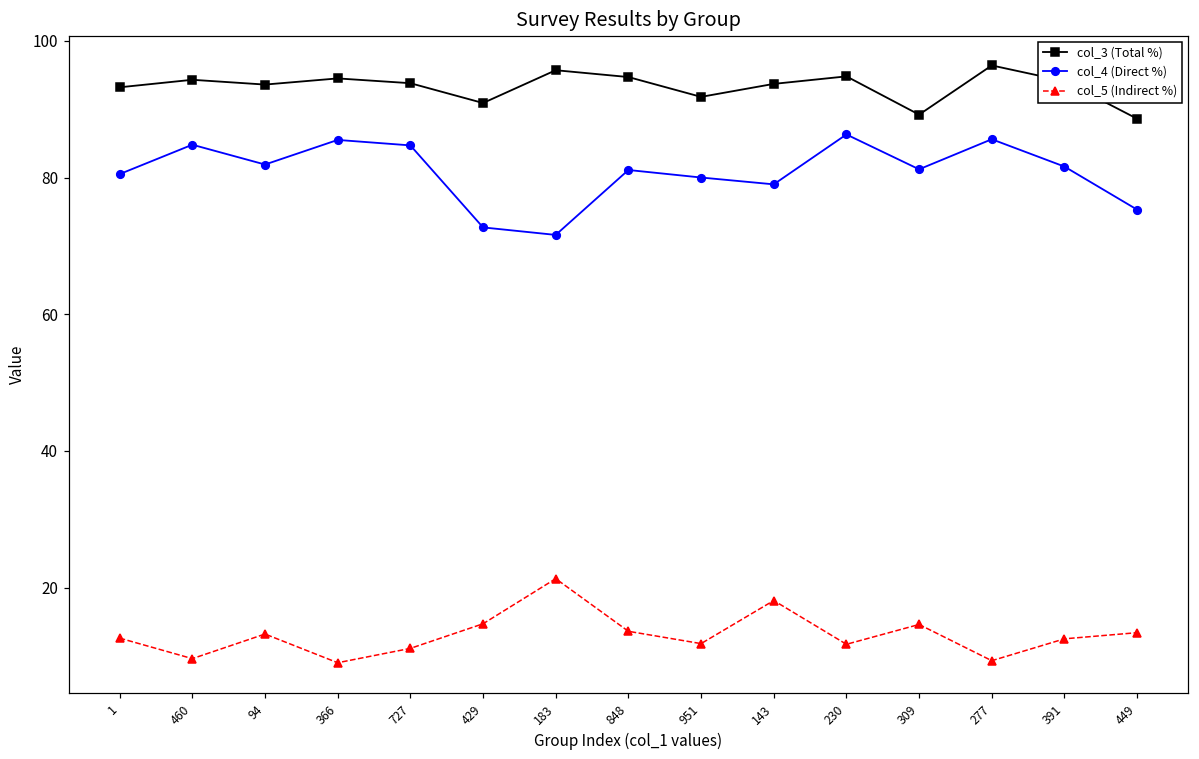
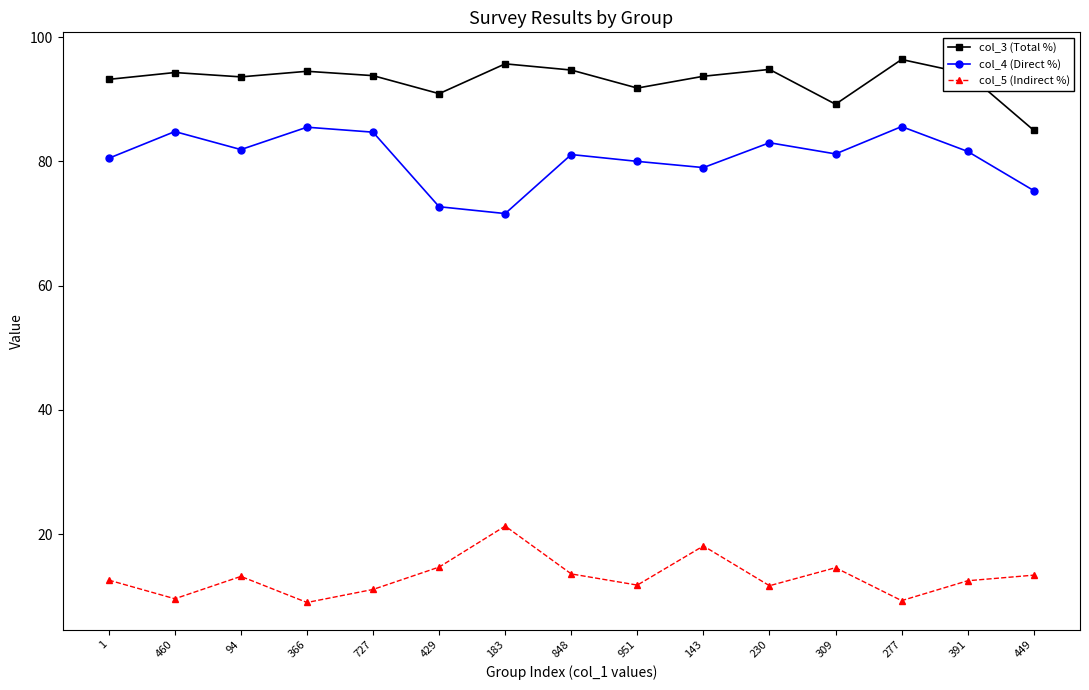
  {
    "col_3 (Total %)": {
      "1": 93,
      "460": 94,
      "94": 94,
      "366": 95,
      "727": 94,
      "429": 91,
      "183": 96,
      "848": 95,
      "951": 92,
      "143": 94,
      "230": 95,
      "309": 89,
      "277": 96,
-     "449": 89
+     "449": 85
    },
    "col_4 (Direct %)": {
      "1": 81,
      "460": 85,
      "94": 82,
      "366": 86,
      "727": 85,
      "429": 73,
      "183": 72,
      "848": 81,
      "951": 80,
      "143": 79,
-     "230": 86,
+     "230": 83,
      "309": 81,
      "277": 86,
      "391": 82,
      "449": 75
    },
    "col_5 (Indirect %)": {
      "1": 13,
      "460": 10,
      "94": 13,
      "366": 9,
      "727": 11,
      "429": 15,
      "183": 21,
      "848": 14,
      "951": 12,
      "143": 18,
      "230": 12,
      "309": 15,
      "277": 9,
      "391": 13,
      "449": 13
    }
  }
